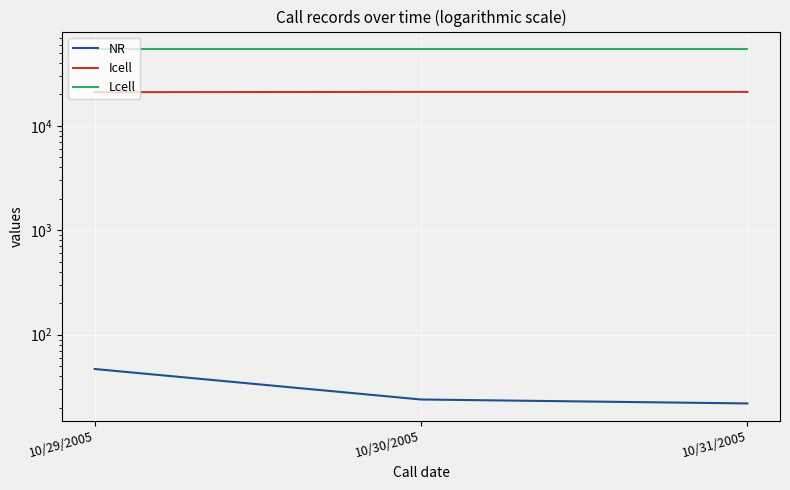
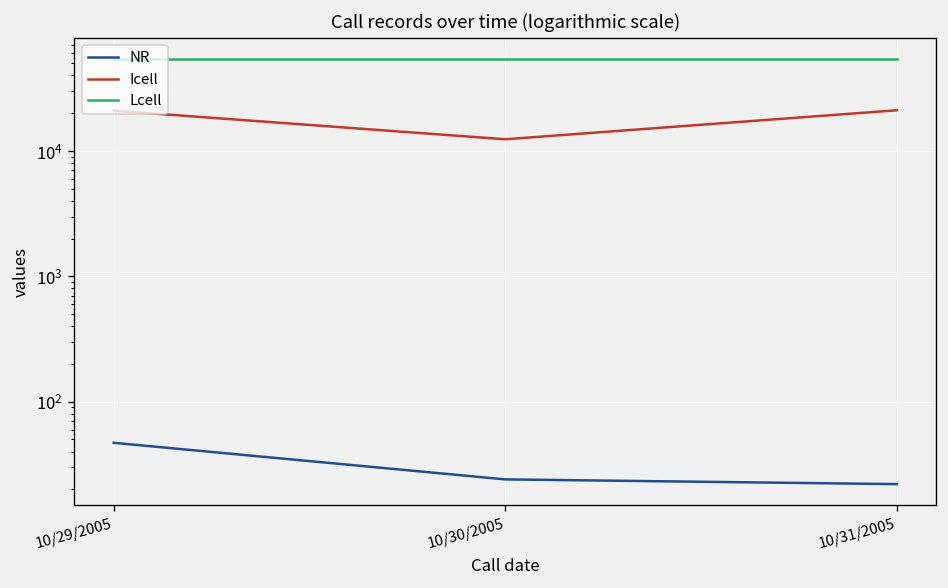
  {
    "NR": {
      "10/29/2005": 50,
      "10/30/2005": 24,
      "10/31/2005": 22
    },
    "Icell": {
-     "10/30/2005": 21000,
+     "10/30/2005": 12000,
      "10/31/2005": 21000
    },
    "Lcell": {
      "10/30/2005": 50000,
      "10/31/2005": 50000
    }
  }
